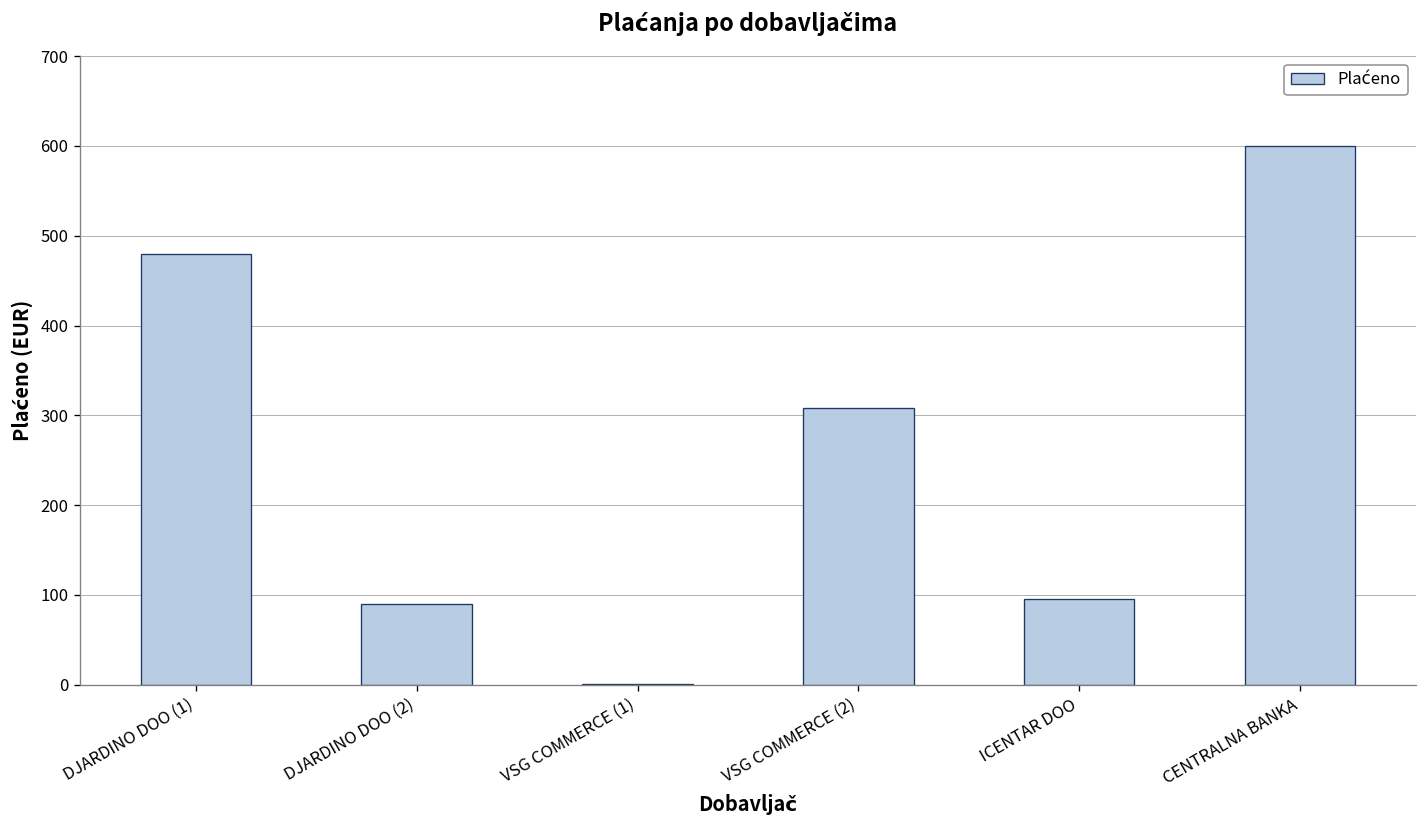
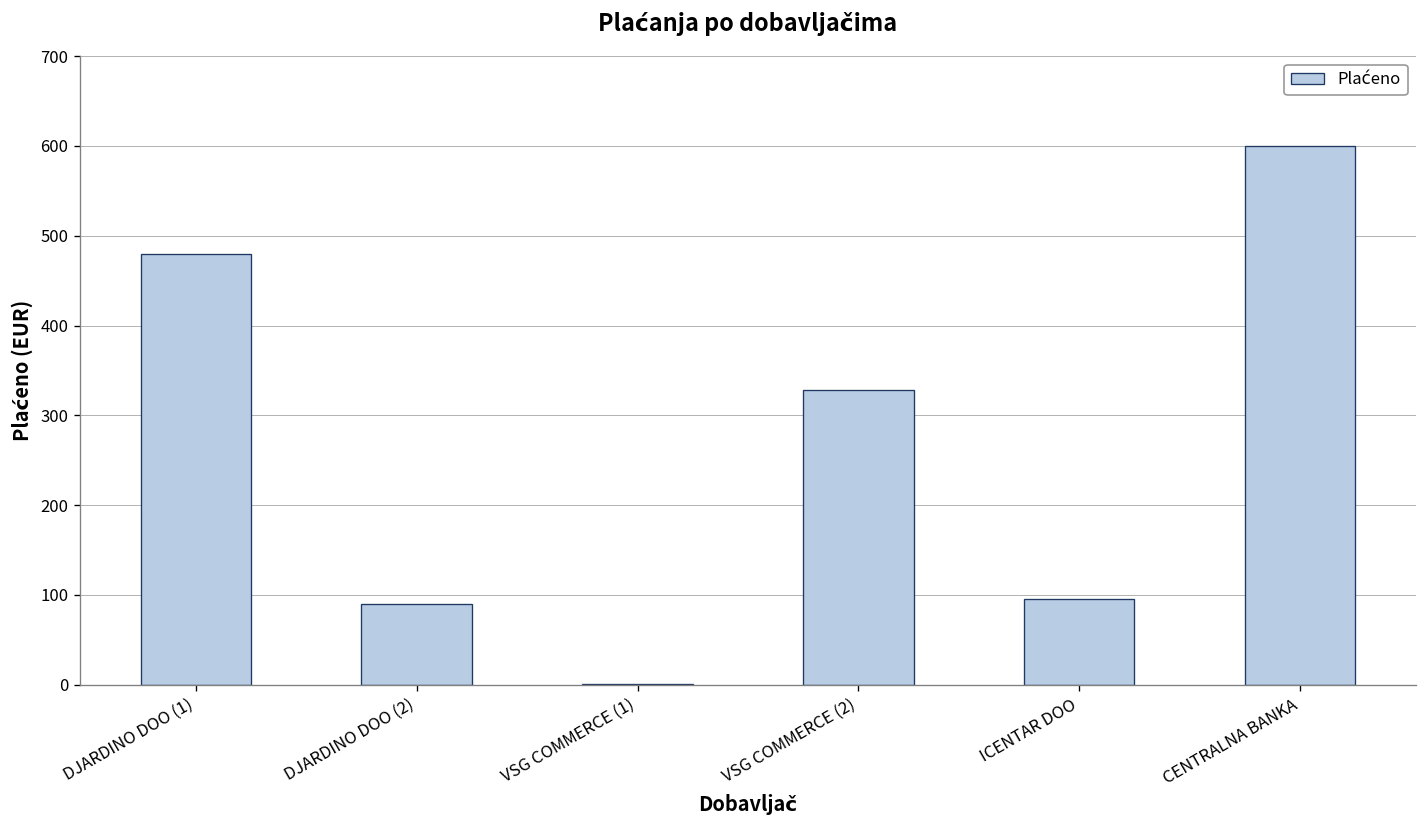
  {
    "DJARDINO DOO (1)": 480,
    "DJARDINO DOO (2)": 90,
-   "VSG COMMERCE (2)": 310,
+   "VSG COMMERCE (2)": 330,
    "ICENTAR DOO": 100,
    "CENTRALNA BANKA": 600
  }
